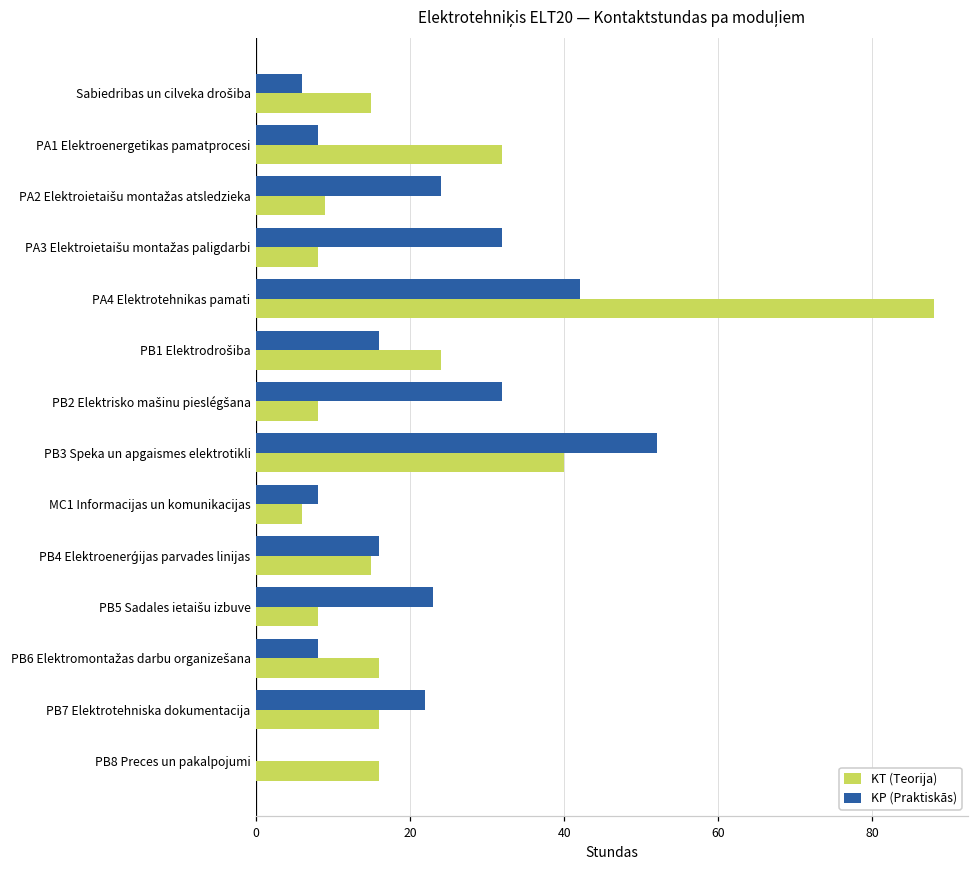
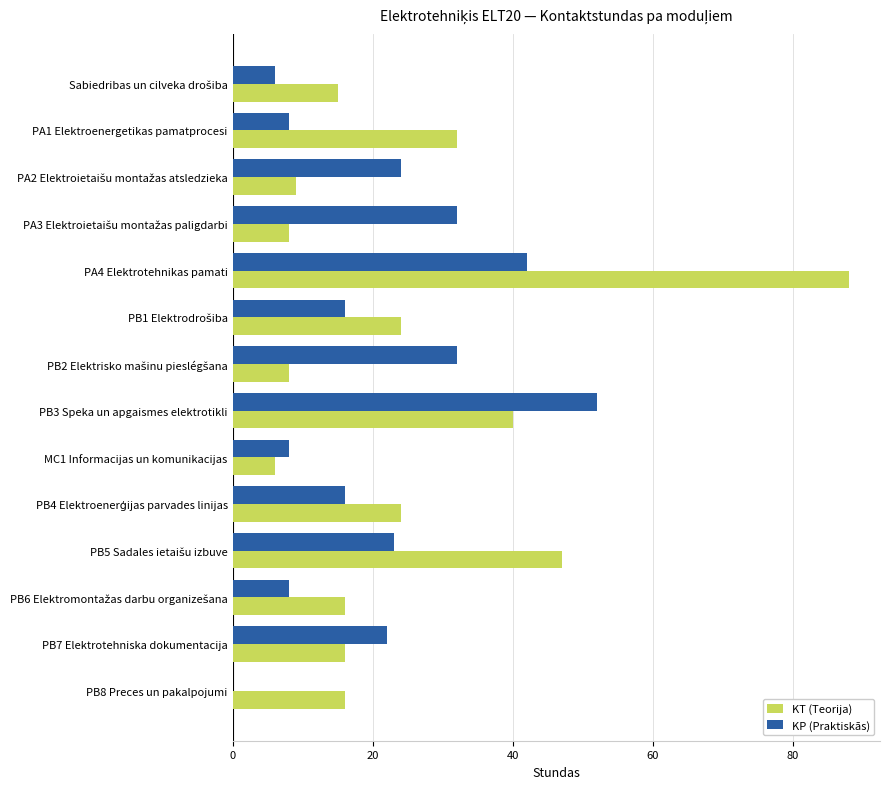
  {
    "KT (Teorija)": {
      "Sabiedribas un cilveka drošiba": 15,
      "PA1 Elektroenergetikas pamatprocesi": 32,
      "PA2 Elektroietaišu montažas atsledzieka": 9,
      "PA3 Elektroietaišu montažas paligdarbi": 8,
      "PA4 Elektrotehnikas pamati": 88,
      "PB1 Elektrodrošiba": 24,
      "PB2 Elektrisko mašinu pieslégšana": 8,
      "PB3 Speka un apgaismes elektrotikli": 40,
      "MC1 Informacijas un komunikacijas": 6,
-     "PB4 Elektroenerģijas parvades linijas": 15,
-     "PB5 Sadales ietaišu izbuve": 8,
+     "PB4 Elektroenerģijas parvades linijas": 24,
+     "PB5 Sadales ietaišu izbuve": 47,
      "PB6 Elektromontažas darbu organizešana": 16,
      "PB7 Elektrotehniska dokumentacija": 16,
      "PB8 Preces un pakalpojumi": 16
    },
    "KP (Praktiskās)": {
      "Sabiedribas un cilveka drošiba": 6,
      "PA1 Elektroenergetikas pamatprocesi": 8,
      "PA2 Elektroietaišu montažas atsledzieka": 24,
      "PA3 Elektroietaišu montažas paligdarbi": 32,
      "PA4 Elektrotehnikas pamati": 42,
      "PB1 Elektrodrošiba": 16,
      "PB2 Elektrisko mašinu pieslégšana": 32,
      "PB3 Speka un apgaismes elektrotikli": 52,
      "MC1 Informacijas un komunikacijas": 8,
      "PB4 Elektroenerģijas parvades linijas": 16,
      "PB5 Sadales ietaišu izbuve": 23,
      "PB6 Elektromontažas darbu organizešana": 8,
      "PB7 Elektrotehniska dokumentacija": 22,
      "PB8 Preces un pakalpojumi": 0
    }
  }
